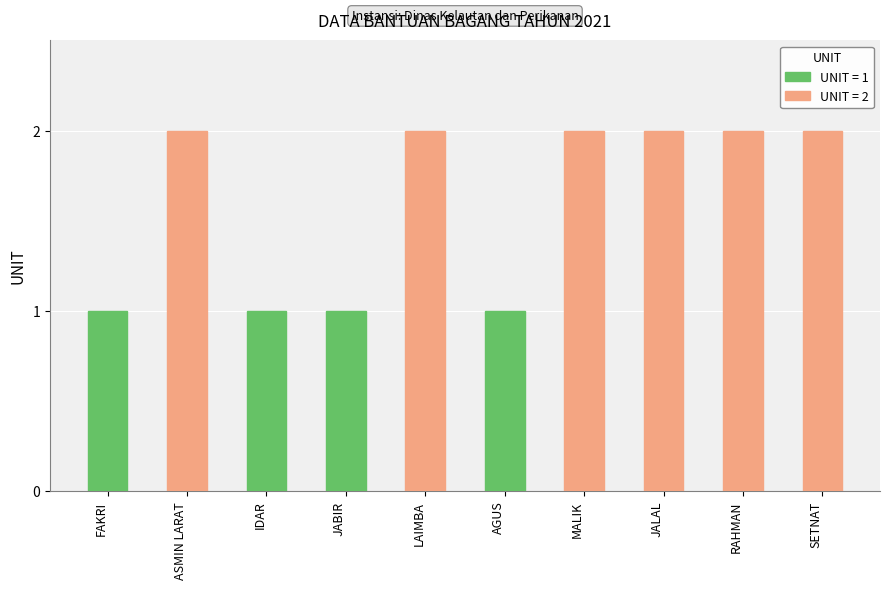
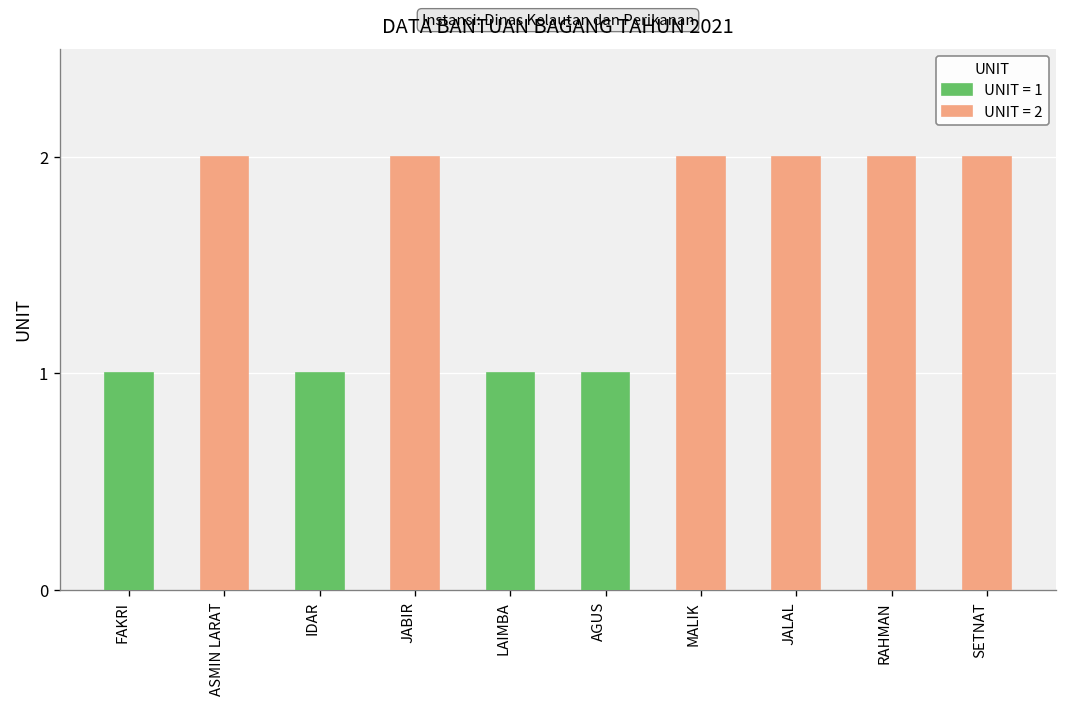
  {
    "FAKRI": 1,
    "ASMIN LARAT": 2,
    "IDAR": 1,
-   "JABIR": 1,
-   "LAIMBA": 2,
+   "JABIR": 2,
+   "LAIMBA": 1,
    "AGUS": 1,
    "MALIK": 2,
    "JALAL": 2,
    "RAHMAN": 2,
    "SETNAT": 2
  }
